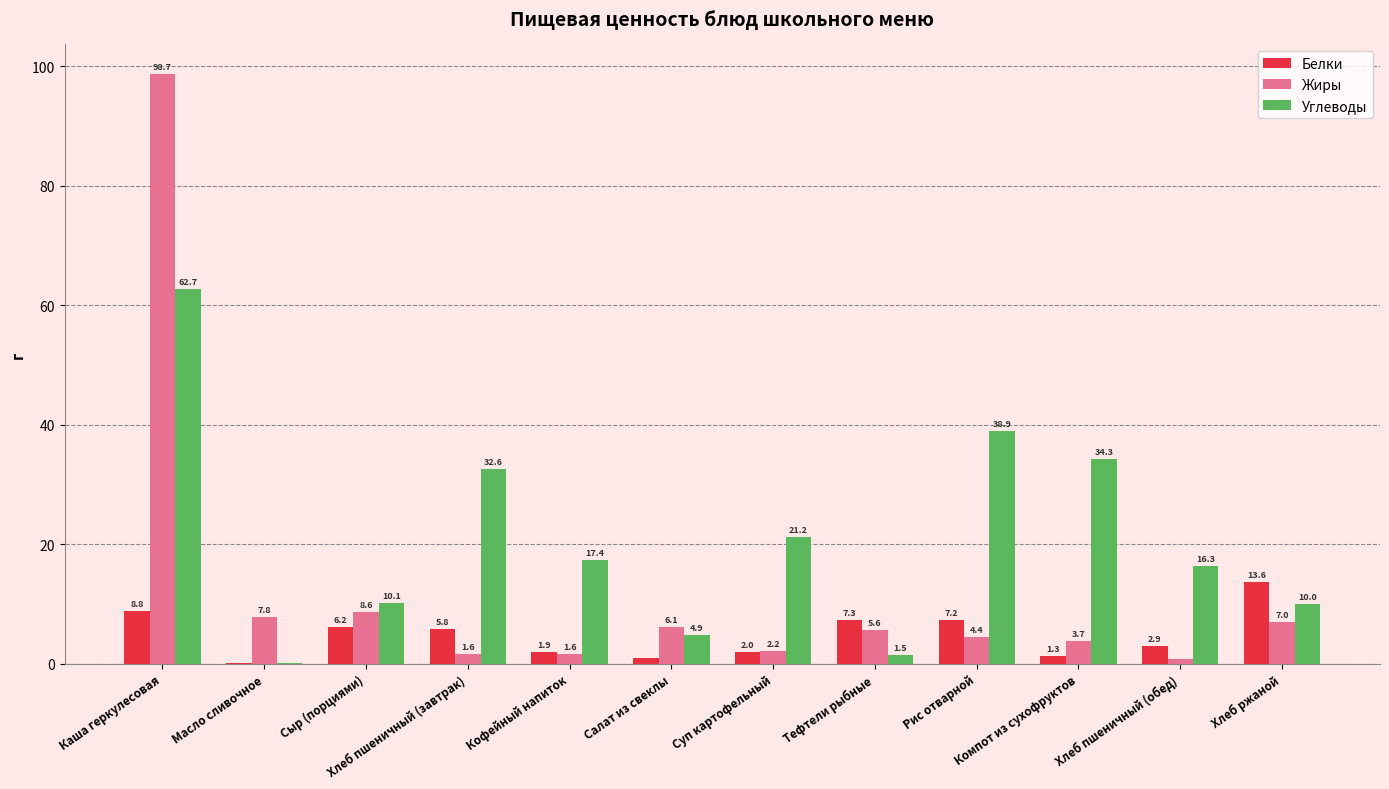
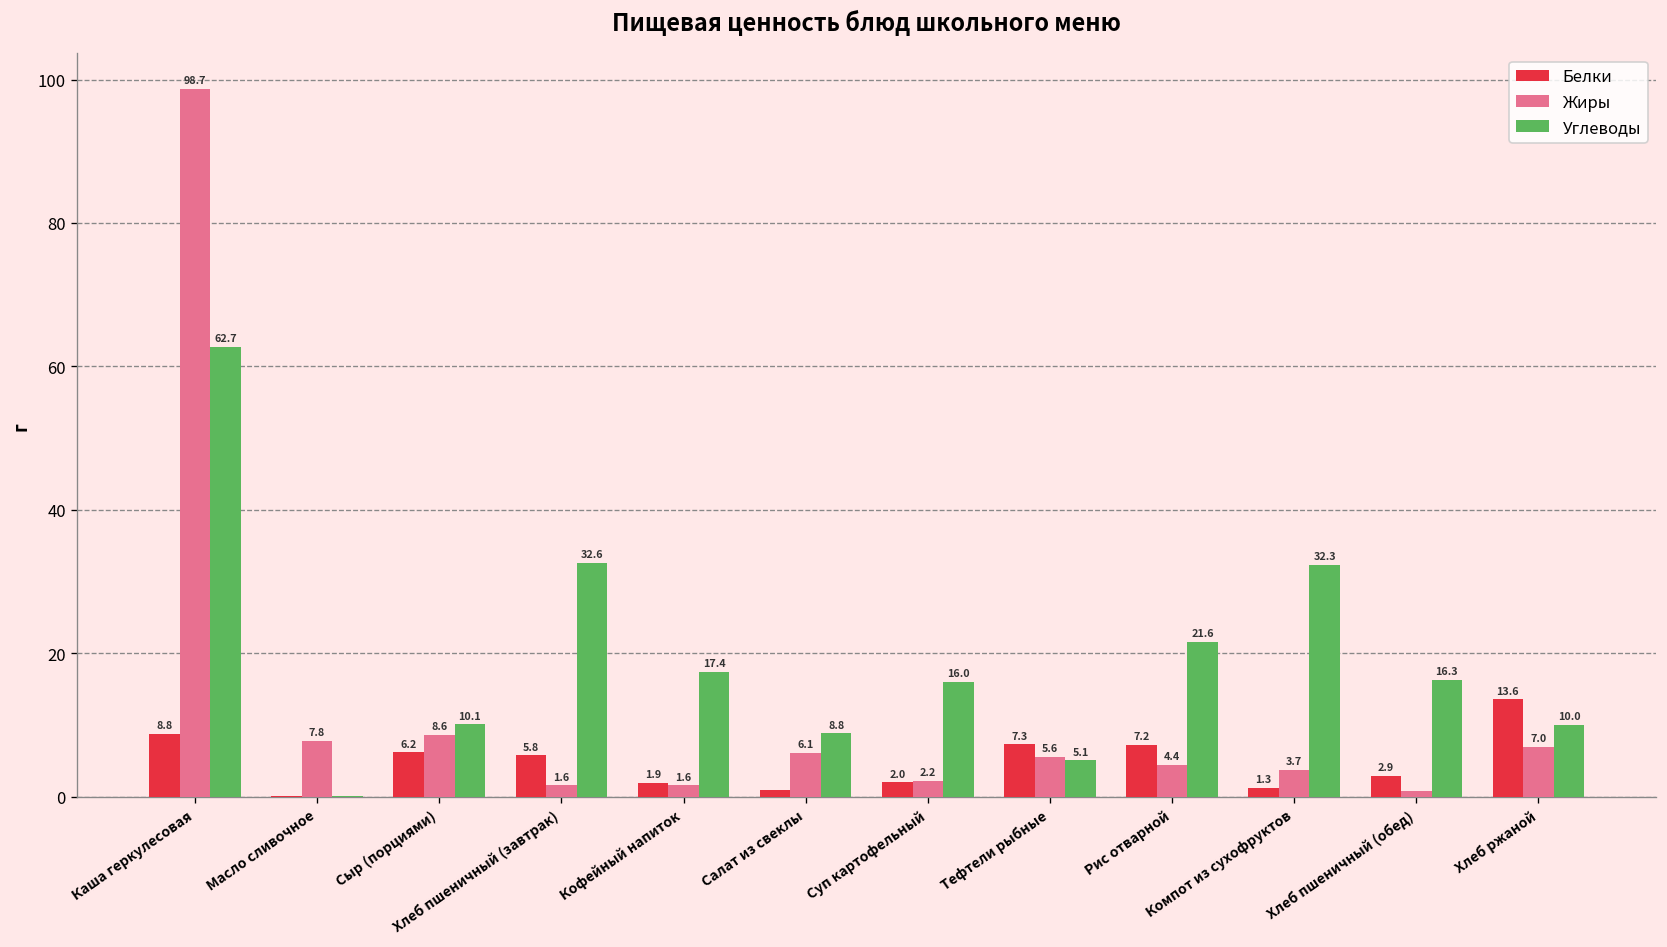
  {
    "Белки": {
      "Каша геркулесовая": 8.8,
      "Сыр (порциями)": 6.2,
      "Хлеб пшеничный (завтрак)": 5.8,
      "Кофейный напиток": 1.9,
      "Суп картофельный": 2.0,
      "Тефтели рыбные": 7.3,
      "Рис отварной": 7.2,
      "Компот из сухофруктов": 1.3,
      "Хлеб пшеничный (обед)": 2.9,
      "Хлеб ржаной": 13.6
    },
    "Жиры": {
      "Каша геркулесовая": 98.7,
      "Масло сливочное": 7.8,
      "Сыр (порциями)": 8.6,
      "Хлеб пшеничный (завтрак)": 1.6,
      "Кофейный напиток": 1.6,
      "Салат из свеклы": 6.1,
      "Суп картофельный": 2.2,
      "Тефтели рыбные": 5.6,
      "Рис отварной": 4.4,
      "Компот из сухофруктов": 3.7,
      "Хлеб ржаной": 7.0
    },
    "Углеводы": {
      "Каша геркулесовая": 62.7,
      "Сыр (порциями)": 10.1,
      "Хлеб пшеничный (завтрак)": 32.6,
      "Кофейный напиток": 17.4,
-     "Салат из свеклы": 4.9,
-     "Суп картофельный": 21.2,
-     "Тефтели рыбные": 1.5,
-     "Рис отварной": 38.9,
-     "Компот из сухофруктов": 34.3,
+     "Салат из свеклы": 8.8,
+     "Суп картофельный": 16.0,
+     "Тефтели рыбные": 5.1,
+     "Рис отварной": 21.6,
+     "Компот из сухофруктов": 32.3,
      "Хлеб пшеничный (обед)": 16.3,
      "Хлеб ржаной": 10.0
    }
  }
